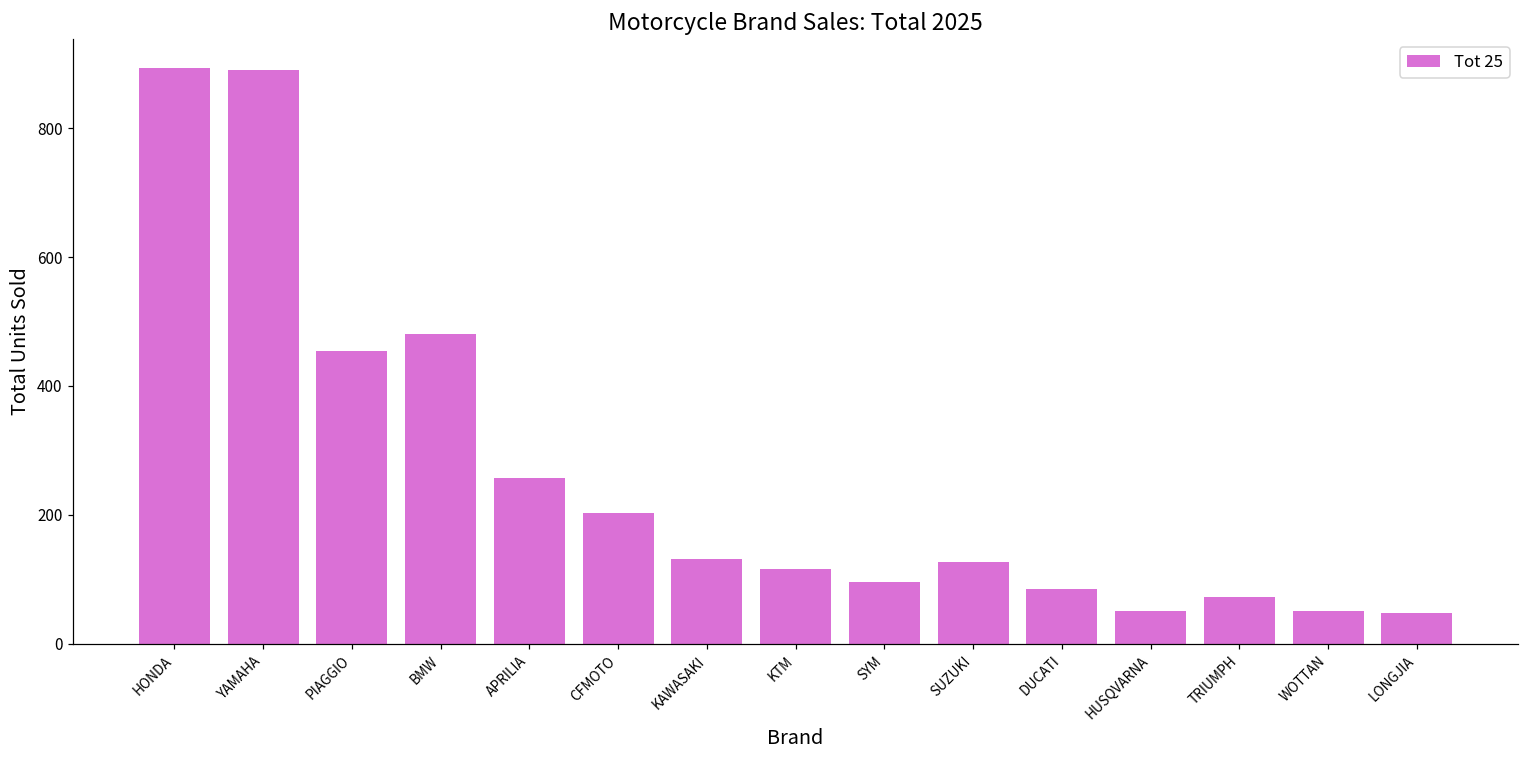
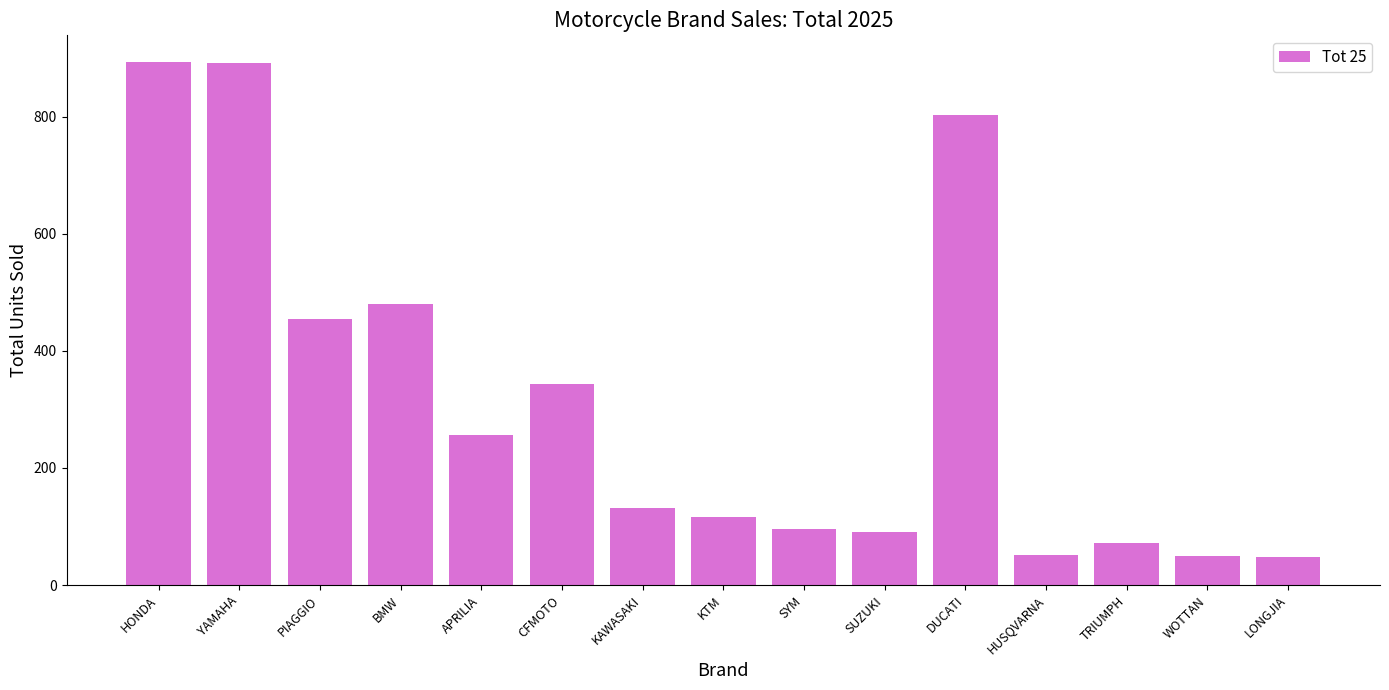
  {
    "HONDA": 890,
    "YAMAHA": 890,
    "PIAGGIO": 450,
    "BMW": 480,
    "APRILIA": 260,
-   "CFMOTO": 200,
+   "CFMOTO": 340,
    "KAWASAKI": 130,
    "KTM": 120,
    "SYM": 100,
-   "SUZUKI": 130,
-   "DUCATI": 90,
+   "SUZUKI": 90,
+   "DUCATI": 800,
    "HUSQVARNA": 50,
    "TRIUMPH": 70,
    "WOTTAN": 50,
    "LONGJIA": 50
  }
